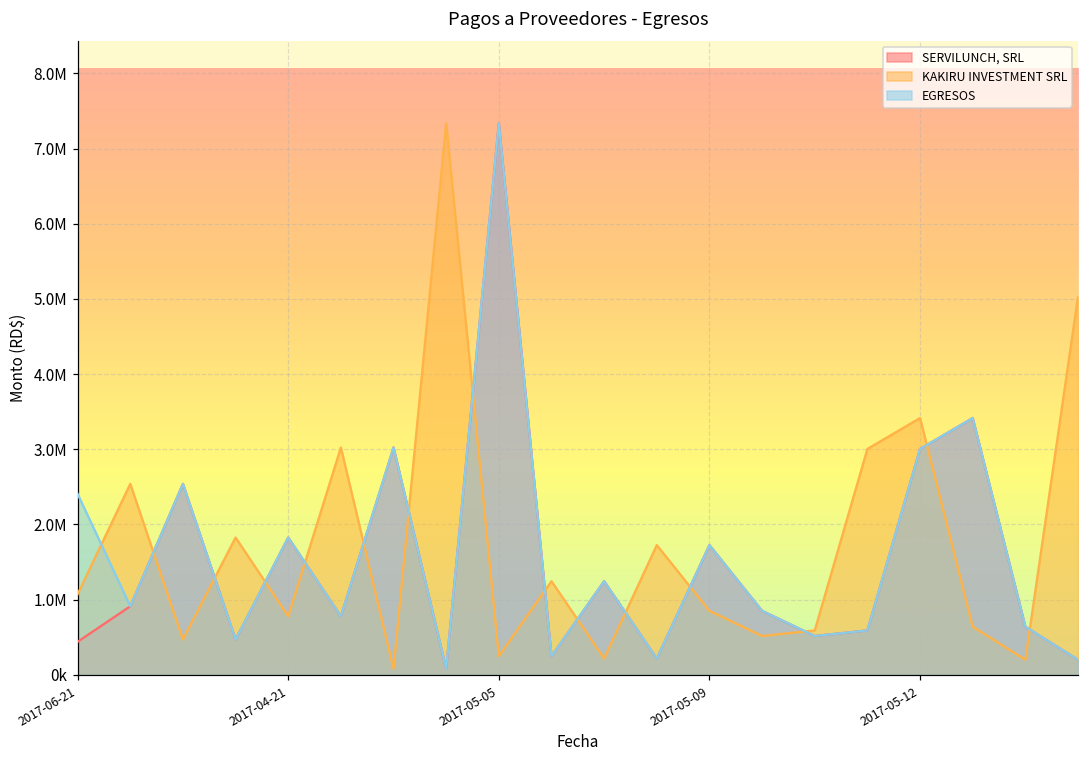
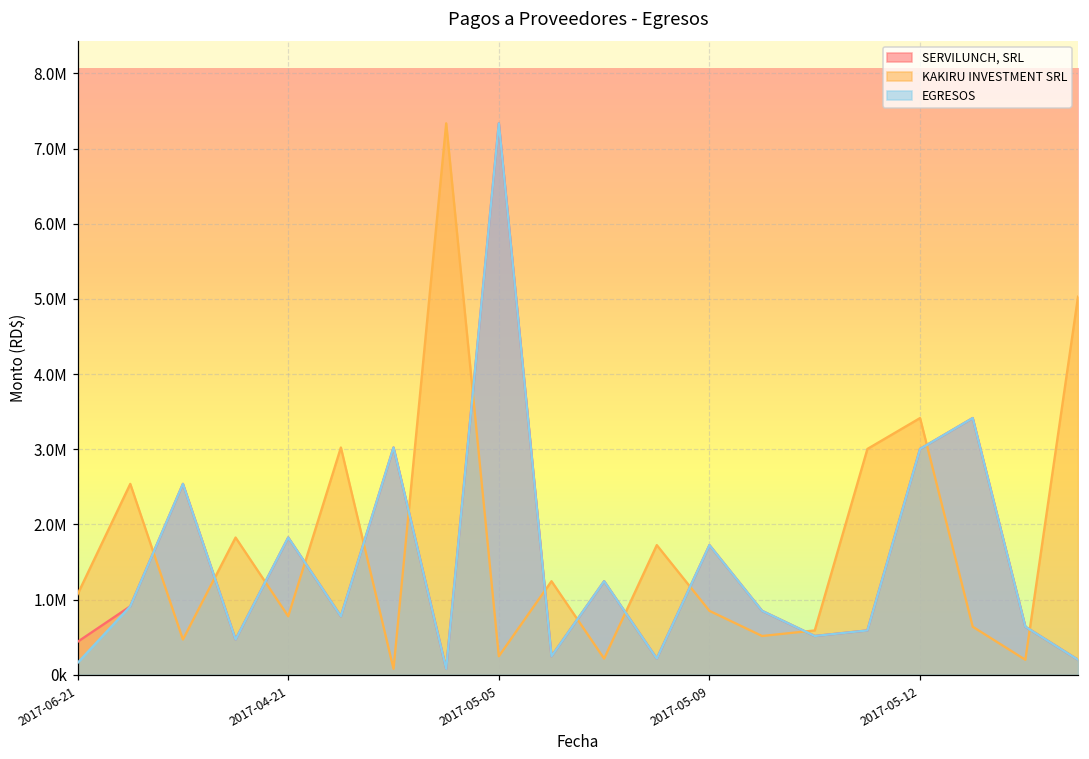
  {
    "SERVILUNCH, SRL": {
      "2017-06-21": 400000
    },
    "KAKIRU INVESTMENT SRL": {
      "2017-06-21": 1100000,
      "2017-04-21": 800000
    },
    "EGRESOS": {
-     "2017-06-21": 2400000
+     "2017-06-21": 200000
    }
  }
